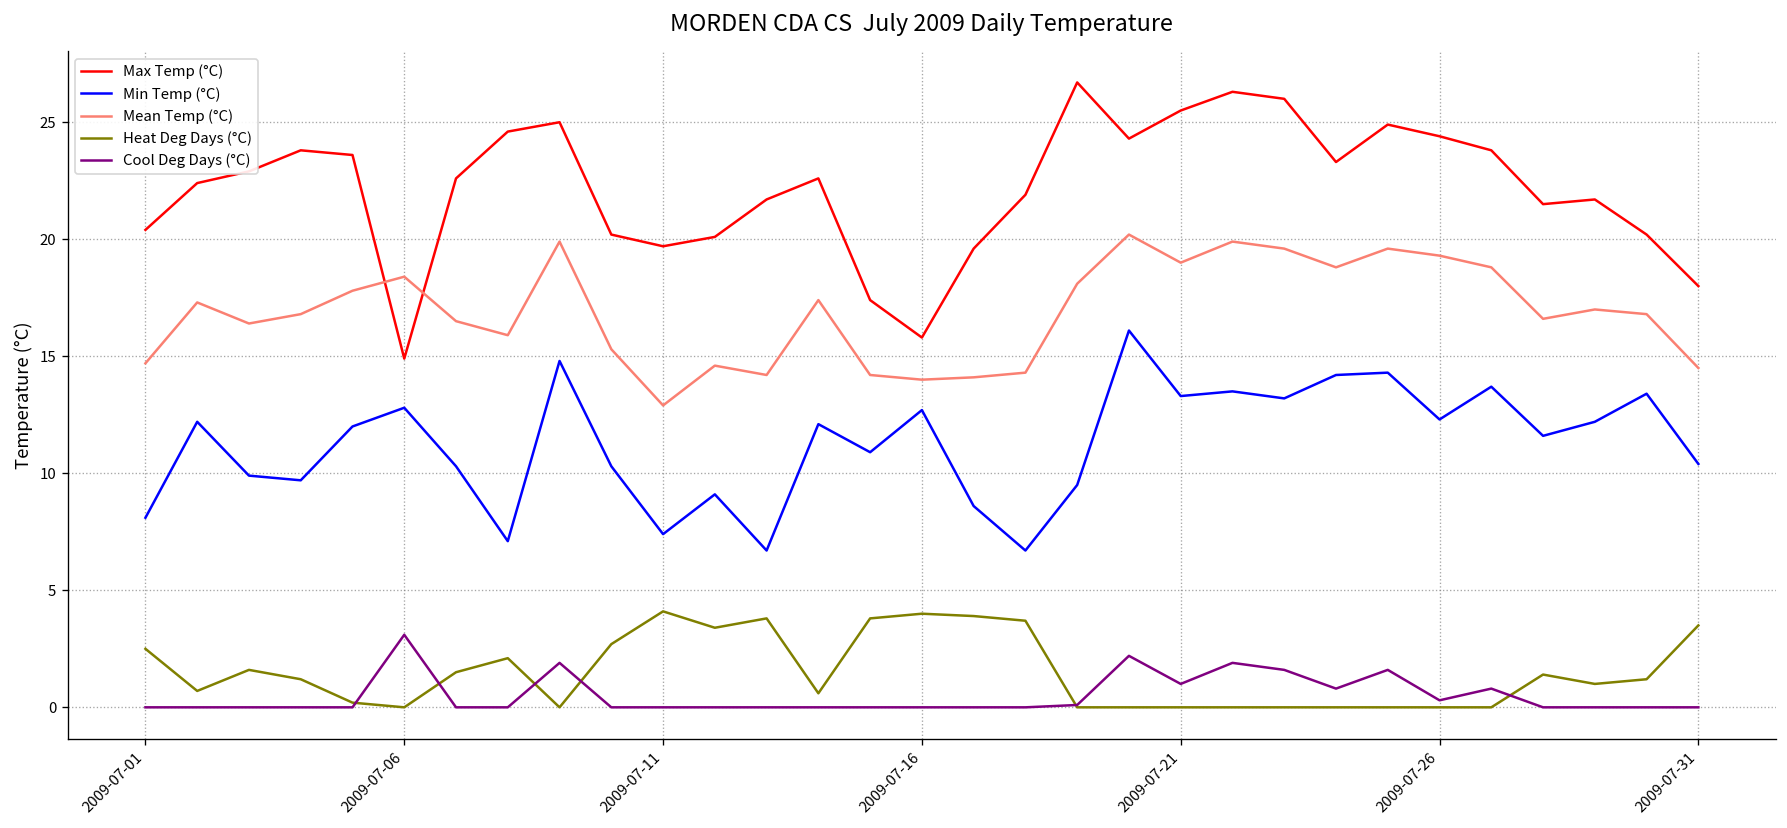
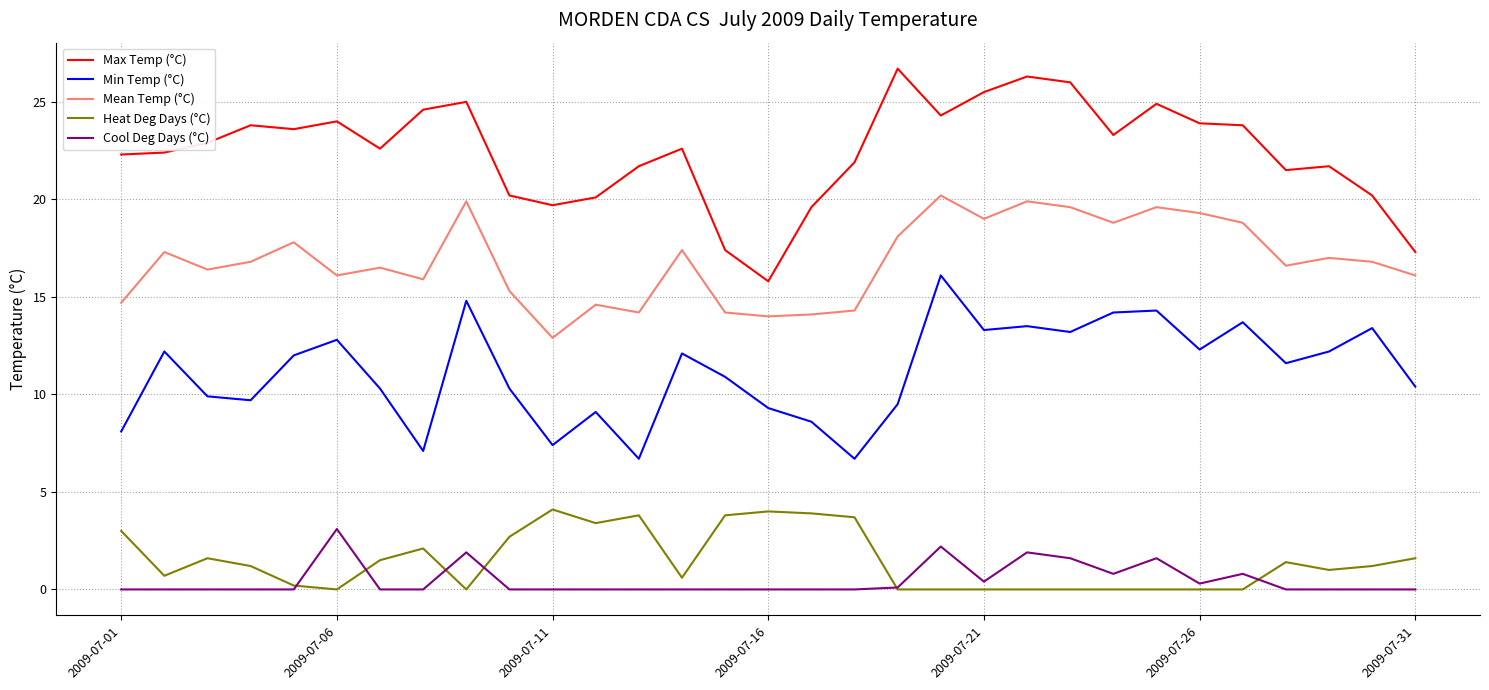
  {
    "Max Temp (°C)": {
-     "2009-07-01": 20.4,
-     "2009-07-06": 14.9,
+     "2009-07-01": 22.3,
+     "2009-07-06": 24.0,
      "2009-07-11": 19.7,
      "2009-07-16": 15.8,
      "2009-07-21": 25.5,
-     "2009-07-26": 24.4,
-     "2009-07-31": 18.0
+     "2009-07-26": 23.9,
+     "2009-07-31": 17.3
    },
    "Min Temp (°C)": {
      "2009-07-01": 8.1,
      "2009-07-06": 12.8,
      "2009-07-11": 7.4,
-     "2009-07-16": 12.7,
+     "2009-07-16": 9.3,
      "2009-07-21": 13.3,
      "2009-07-26": 12.3,
      "2009-07-31": 10.4
    },
    "Mean Temp (°C)": {
      "2009-07-01": 14.7,
-     "2009-07-06": 18.4,
+     "2009-07-06": 16.1,
      "2009-07-11": 12.9,
      "2009-07-16": 14.0,
      "2009-07-21": 19.0,
      "2009-07-26": 19.3,
-     "2009-07-31": 14.5
+     "2009-07-31": 16.1
    },
    "Heat Deg Days (°C)": {
-     "2009-07-01": 2.5,
+     "2009-07-01": 3.0,
      "2009-07-06": 0.0,
      "2009-07-11": 4.1,
      "2009-07-16": 4.0,
      "2009-07-21": 0.0,
      "2009-07-26": 0.0,
-     "2009-07-31": 3.5
+     "2009-07-31": 1.6
    },
    "Cool Deg Days (°C)": {
      "2009-07-01": 0.0,
      "2009-07-06": 3.1,
      "2009-07-11": 0.0,
      "2009-07-16": 0.0,
-     "2009-07-21": 1.0,
+     "2009-07-21": 0.4,
      "2009-07-26": 0.3,
      "2009-07-31": 0.0
    }
  }
